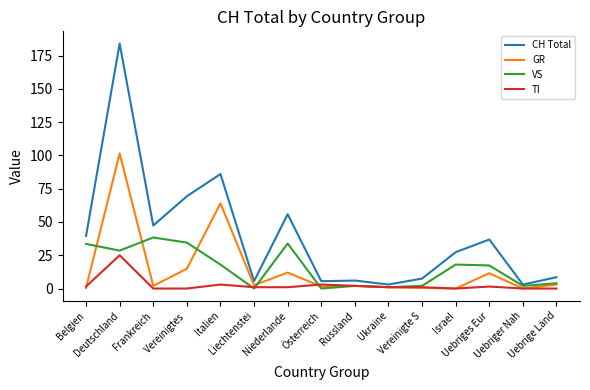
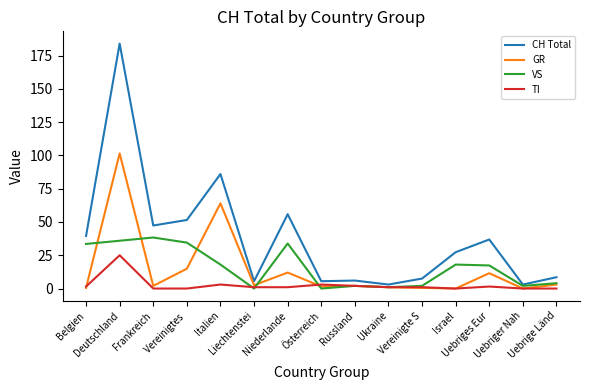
  {
    "CH Total": {
      "Belgien": 40,
      "Deutschland": 184,
      "Frankreich": 47,
-     "Vereinigtes": 69,
+     "Vereinigtes": 52,
      "Italien": 86,
      "Liechtenstei": 6,
      "Niederlande": 56,
      "Österreich": 6,
      "Russland": 6,
      "Ukraine": 3,
      "Vereinigte S": 8,
      "Israel": 27,
      "Uebriges Eur": 37,
      "Uebrige Länd": 9
    },
    "GR": {
      "Deutschland": 102,
      "Frankreich": 2,
      "Vereinigtes": 15,
      "Italien": 64,
      "Niederlande": 12,
      "Uebriges Eur": 12
    },
    "VS": {
      "Belgien": 34,
-     "Deutschland": 29,
+     "Deutschland": 36,
      "Frankreich": 38,
      "Vereinigtes": 35,
      "Italien": 18,
      "Niederlande": 34,
      "Israel": 18,
      "Uebriges Eur": 17
    },
    "TI": {
      "Deutschland": 25,
      "Frankreich": 0,
      "Vereinigtes": 0,
      "Italien": 3,
      "Niederlande": 1,
      "Uebriges Eur": 2,
      "Uebrige Länd": 0
    }
  }
